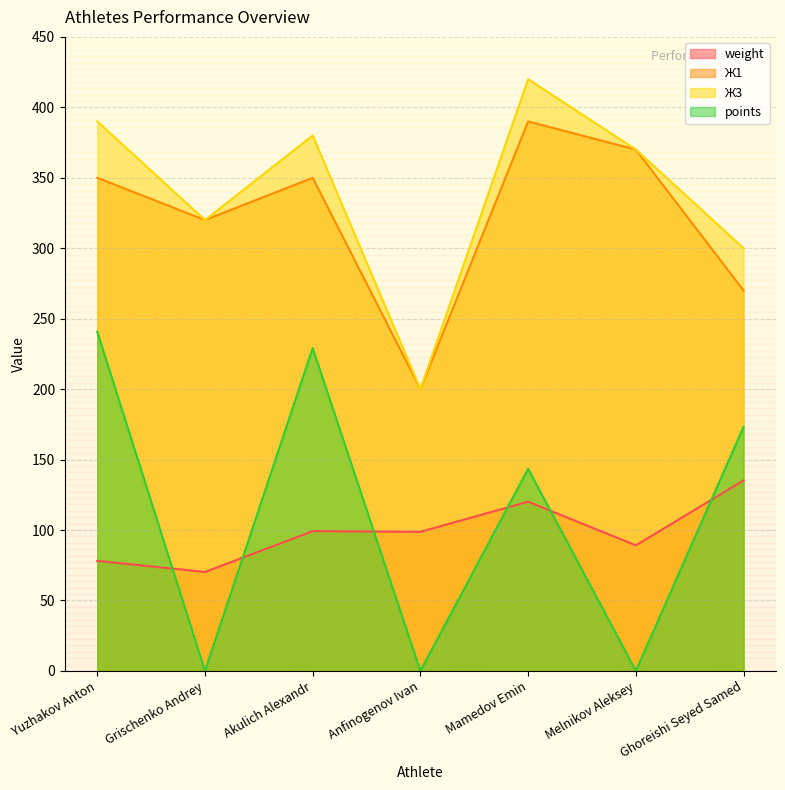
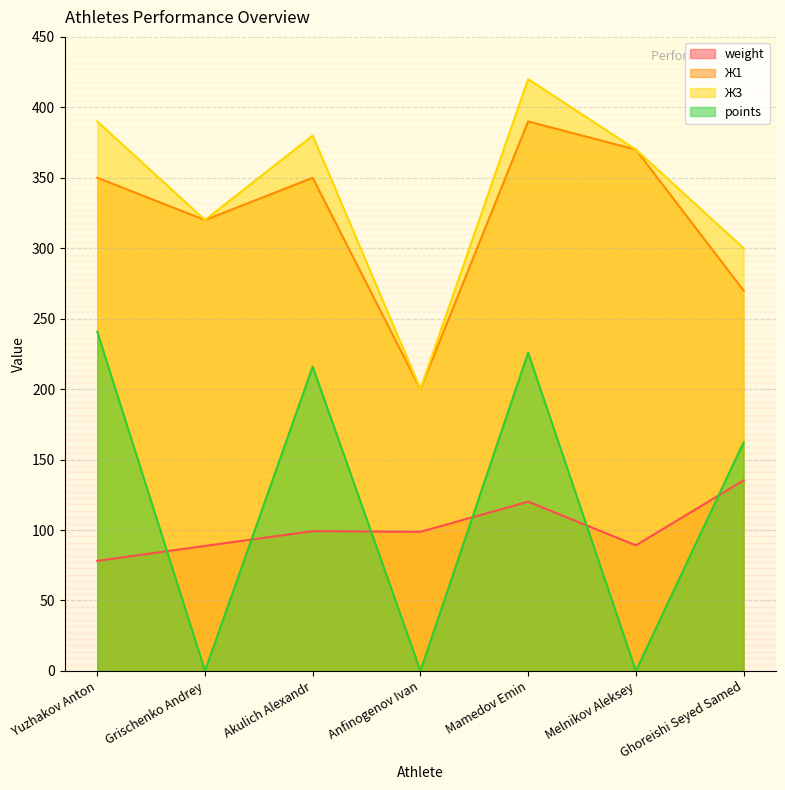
  {
    "weight": {
      "Yuzhakov Anton": 78,
-     "Grischenko Andrey": 70,
+     "Grischenko Andrey": 89,
      "Akulich Alexandr": 99,
      "Anfinogenov Ivan": 99,
      "Mamedov Emin": 120,
      "Melnikov Aleksey": 89,
      "Ghoreishi Seyed Samed": 135
    },
    "points": {
      "Yuzhakov Anton": 241,
      "Grischenko Andrey": 0,
-     "Akulich Alexandr": 229,
+     "Akulich Alexandr": 216,
      "Anfinogenov Ivan": 0,
-     "Mamedov Emin": 143,
+     "Mamedov Emin": 226,
      "Melnikov Aleksey": 0,
-     "Ghoreishi Seyed Samed": 173
+     "Ghoreishi Seyed Samed": 162
    }
  }
